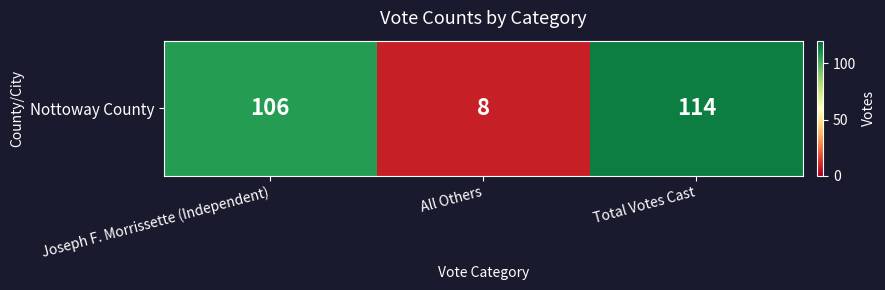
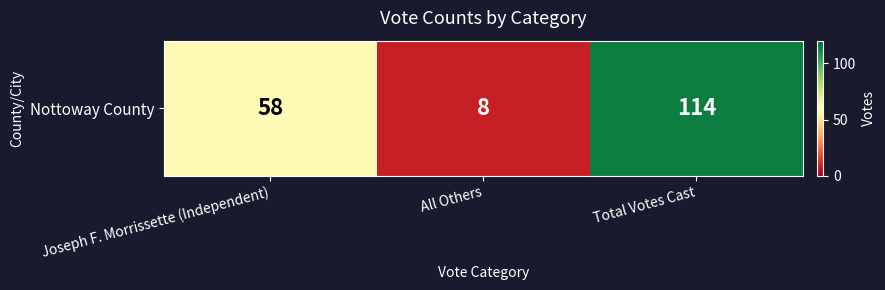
  {
    "Nottoway County": {
-     "Joseph F. Morrissette (Independent)": 106,
+     "Joseph F. Morrissette (Independent)": 58,
      "All Others": 8,
      "Total Votes Cast": 114
    }
  }
